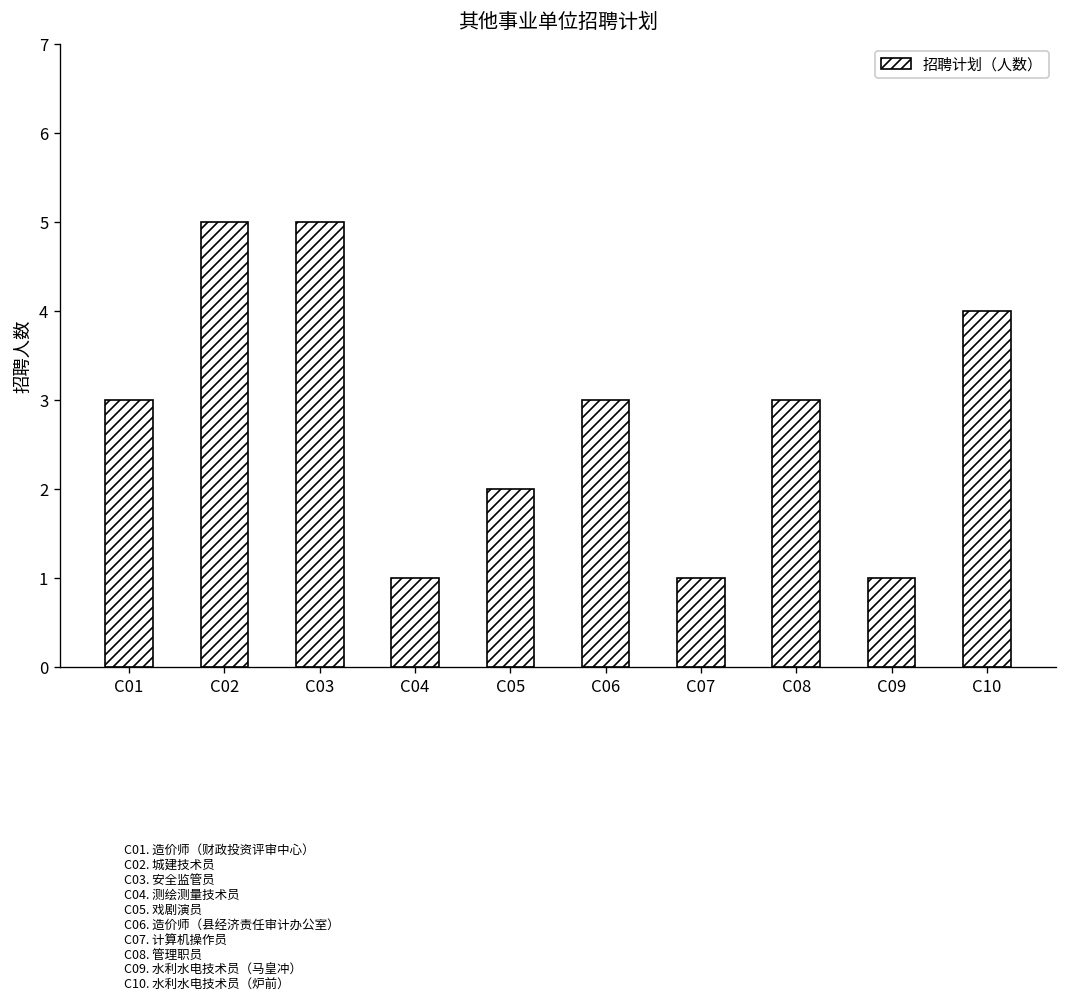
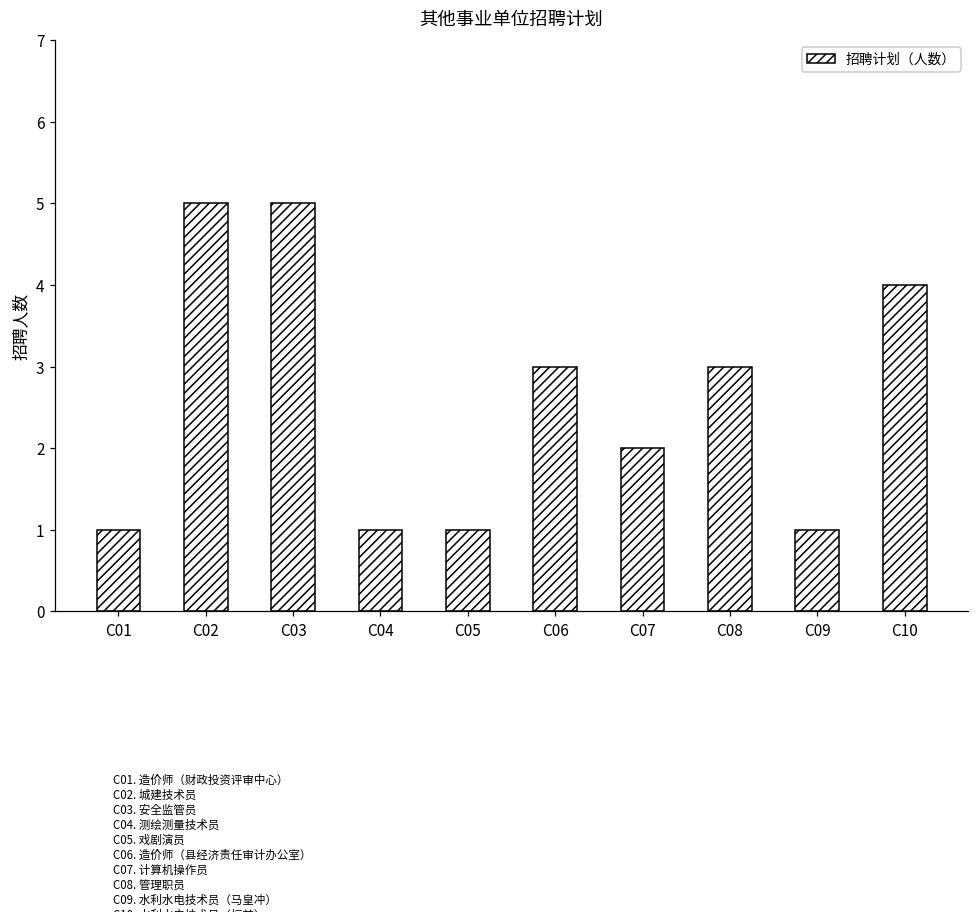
  {
-   "C01": 3,
+   "C01": 1,
    "C02": 5,
    "C03": 5,
    "C04": 1,
-   "C05": 2,
+   "C05": 1,
    "C06": 3,
-   "C07": 1,
+   "C07": 2,
    "C08": 3,
    "C09": 1,
    "C10": 4
  }
